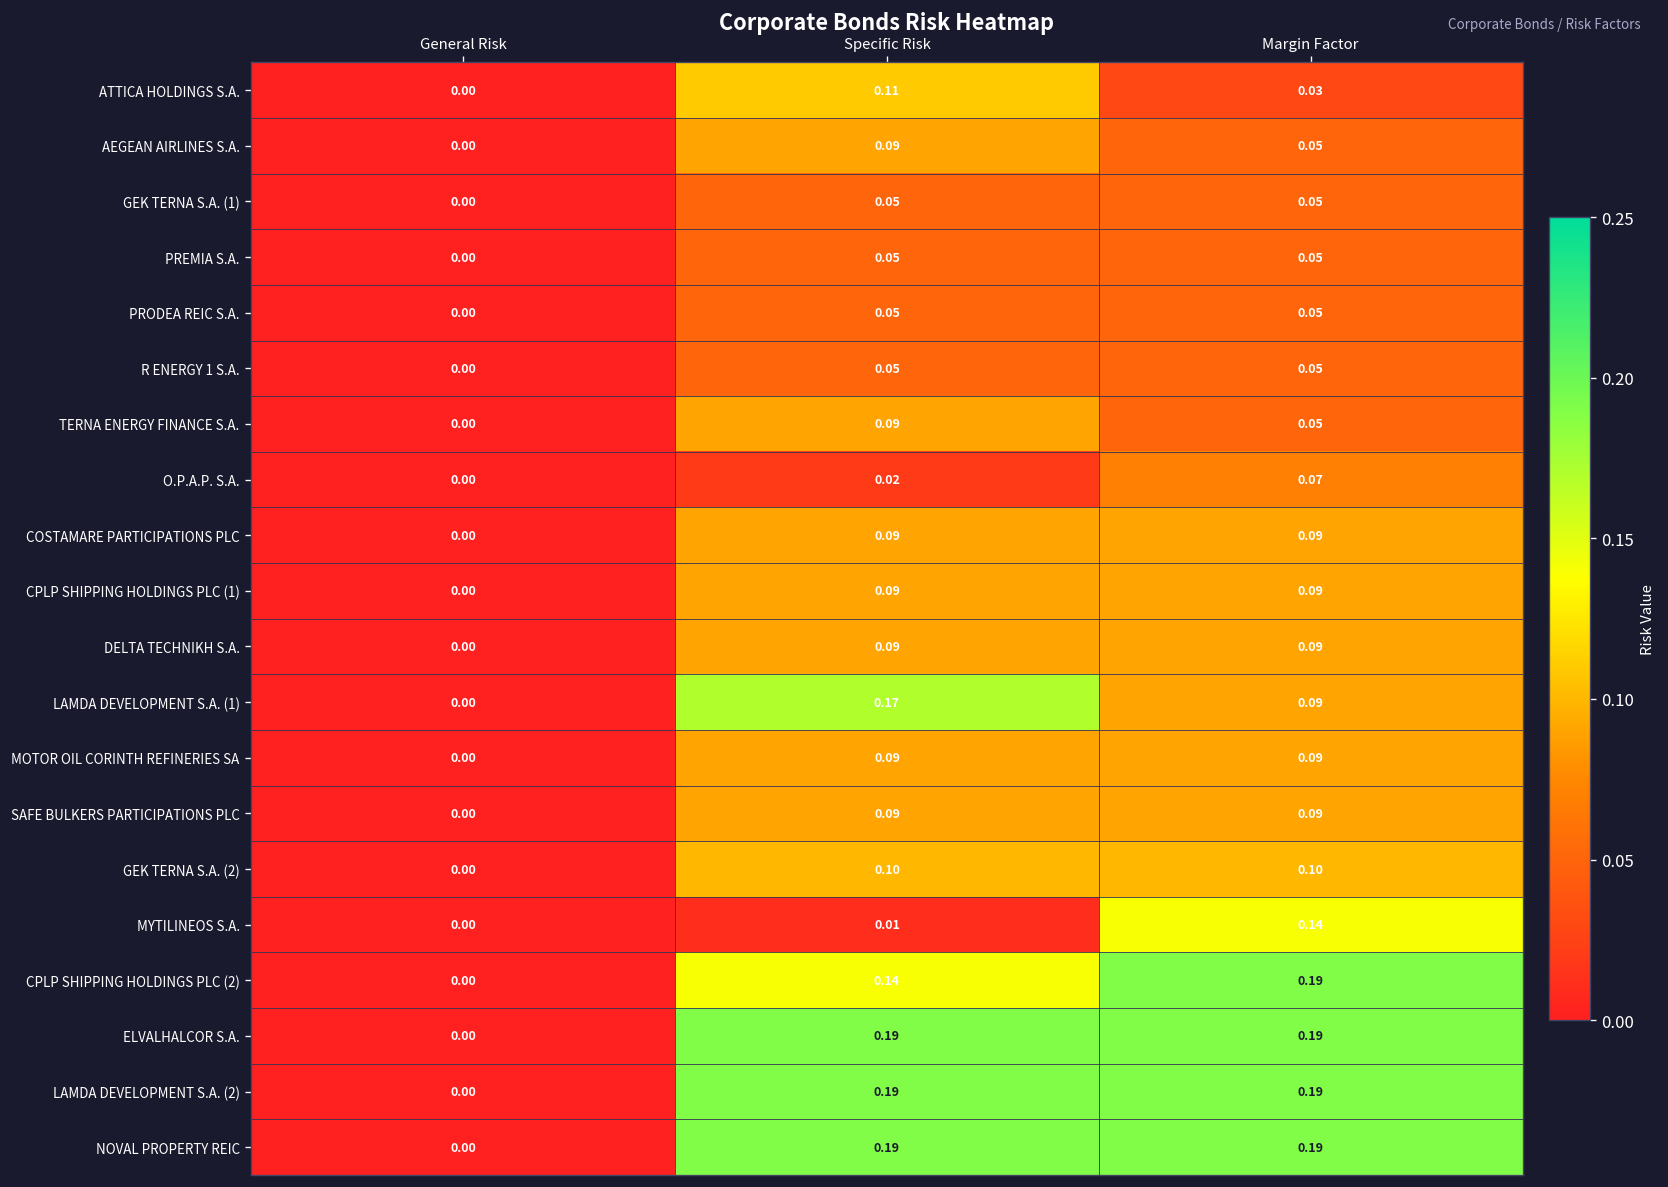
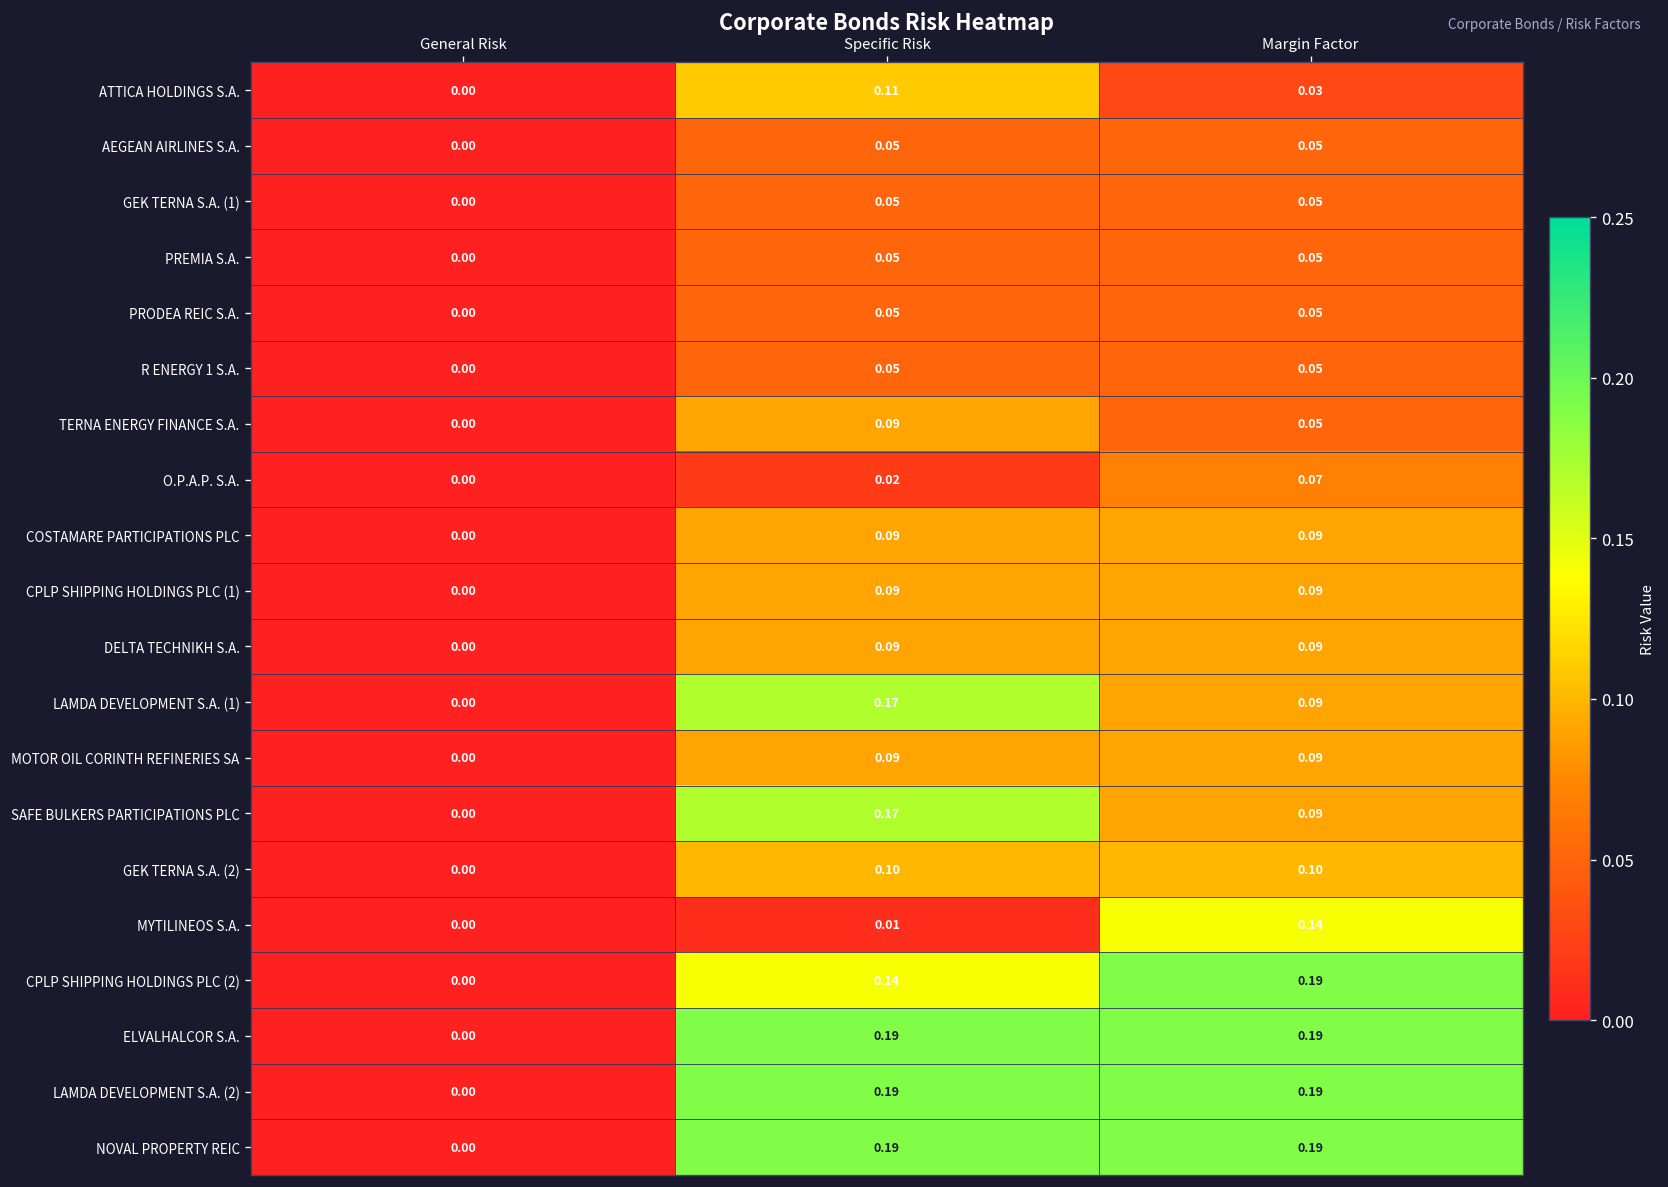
  {
    "ATTICA HOLDINGS S.A.": {
      "General Risk": 0.00,
      "Specific Risk": 0.11,
      "Margin Factor": 0.03
    },
    "AEGEAN AIRLINES S.A.": {
      "General Risk": 0.00,
-     "Specific Risk": 0.09,
+     "Specific Risk": 0.05,
      "Margin Factor": 0.05
    },
    "GEK TERNA S.A. (1)": {
      "General Risk": 0.00,
      "Specific Risk": 0.05,
      "Margin Factor": 0.05
    },
    "PREMIA S.A.": {
      "General Risk": 0.00,
      "Specific Risk": 0.05,
      "Margin Factor": 0.05
    },
    "PRODEA REIC S.A.": {
      "General Risk": 0.00,
      "Specific Risk": 0.05,
      "Margin Factor": 0.05
    },
    "R ENERGY 1 S.A.": {
      "General Risk": 0.00,
      "Specific Risk": 0.05,
      "Margin Factor": 0.05
    },
    "TERNA ENERGY FINANCE S.A.": {
      "General Risk": 0.00,
      "Specific Risk": 0.09,
      "Margin Factor": 0.05
    },
    "O.P.A.P. S.A.": {
      "General Risk": 0.00,
      "Specific Risk": 0.02,
      "Margin Factor": 0.07
    },
    "COSTAMARE PARTICIPATIONS PLC": {
      "General Risk": 0.00,
      "Specific Risk": 0.09,
      "Margin Factor": 0.09
    },
    "CPLP SHIPPING HOLDINGS PLC (1)": {
      "General Risk": 0.00,
      "Specific Risk": 0.09,
      "Margin Factor": 0.09
    },
    "DELTA TECHNIKH S.A.": {
      "General Risk": 0.00,
      "Specific Risk": 0.09,
      "Margin Factor": 0.09
    },
    "LAMDA DEVELOPMENT S.A. (1)": {
      "General Risk": 0.00,
      "Specific Risk": 0.17,
      "Margin Factor": 0.09
    },
    "MOTOR OIL CORINTH REFINERIES SA": {
      "General Risk": 0.00,
      "Specific Risk": 0.09,
      "Margin Factor": 0.09
    },
    "SAFE BULKERS PARTICIPATIONS PLC": {
      "General Risk": 0.00,
-     "Specific Risk": 0.09,
+     "Specific Risk": 0.17,
      "Margin Factor": 0.09
    },
    "GEK TERNA S.A. (2)": {
      "General Risk": 0.00,
      "Specific Risk": 0.10,
      "Margin Factor": 0.10
    },
    "MYTILINEOS S.A.": {
      "General Risk": 0.00,
      "Specific Risk": 0.01,
      "Margin Factor": 0.14
    },
    "CPLP SHIPPING HOLDINGS PLC (2)": {
      "General Risk": 0.00,
      "Specific Risk": 0.14,
      "Margin Factor": 0.19
    },
    "ELVALHALCOR S.A.": {
      "General Risk": 0.00,
      "Specific Risk": 0.19,
      "Margin Factor": 0.19
    },
    "LAMDA DEVELOPMENT S.A. (2)": {
      "General Risk": 0.00,
      "Specific Risk": 0.19,
      "Margin Factor": 0.19
    },
    "NOVAL PROPERTY REIC": {
      "General Risk": 0.00,
      "Specific Risk": 0.19,
      "Margin Factor": 0.19
    }
  }
